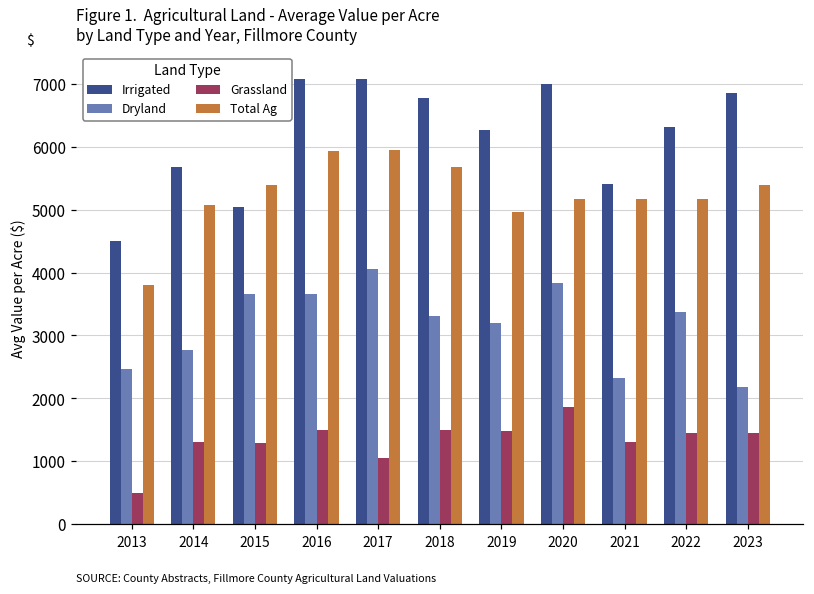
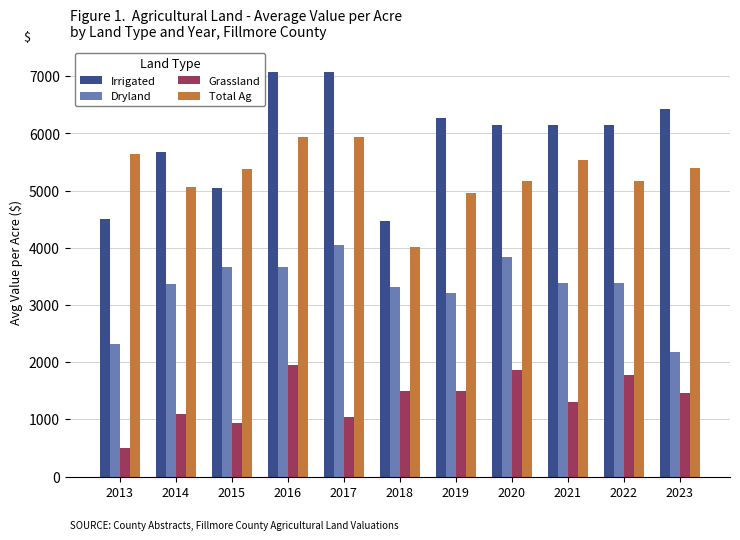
  {
    "Irrigated": {
      "2013": 4500,
      "2014": 5700,
      "2015": 5000,
      "2016": 7100,
      "2017": 7100,
-     "2018": 6800,
+     "2018": 4500,
      "2019": 6300,
-     "2020": 7000,
-     "2021": 5400,
-     "2022": 6300,
-     "2023": 6900
+     "2020": 6100,
+     "2021": 6100,
+     "2022": 6100,
+     "2023": 6400
    },
    "Dryland": {
-     "2013": 2500,
-     "2014": 2800,
+     "2013": 2300,
+     "2014": 3400,
      "2015": 3700,
      "2016": 3700,
      "2017": 4100,
      "2018": 3300,
      "2019": 3200,
      "2020": 3800,
-     "2021": 2300,
+     "2021": 3400,
      "2022": 3400,
      "2023": 2200
    },
    "Grassland": {
      "2013": 500,
-     "2014": 1300,
-     "2015": 1300,
-     "2016": 1500,
+     "2014": 1100,
+     "2015": 900,
+     "2016": 2000,
      "2017": 1000,
      "2018": 1500,
      "2019": 1500,
      "2020": 1900,
      "2021": 1300,
-     "2022": 1500,
+     "2022": 1800,
      "2023": 1500
    },
    "Total Ag": {
-     "2013": 3800,
+     "2013": 5600,
      "2014": 5100,
      "2015": 5400,
      "2016": 5900,
      "2017": 5900,
-     "2018": 5700,
+     "2018": 4000,
      "2019": 5000,
      "2020": 5200,
-     "2021": 5200,
+     "2021": 5500,
      "2022": 5200,
      "2023": 5400
    }
  }
